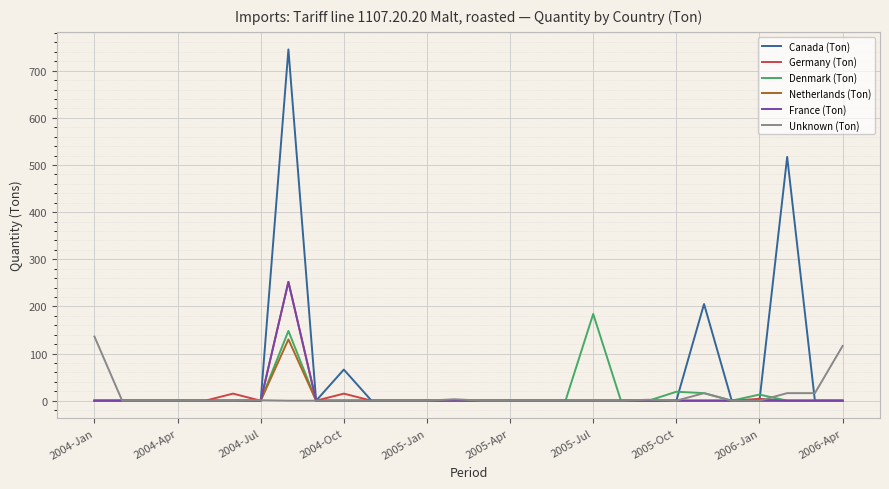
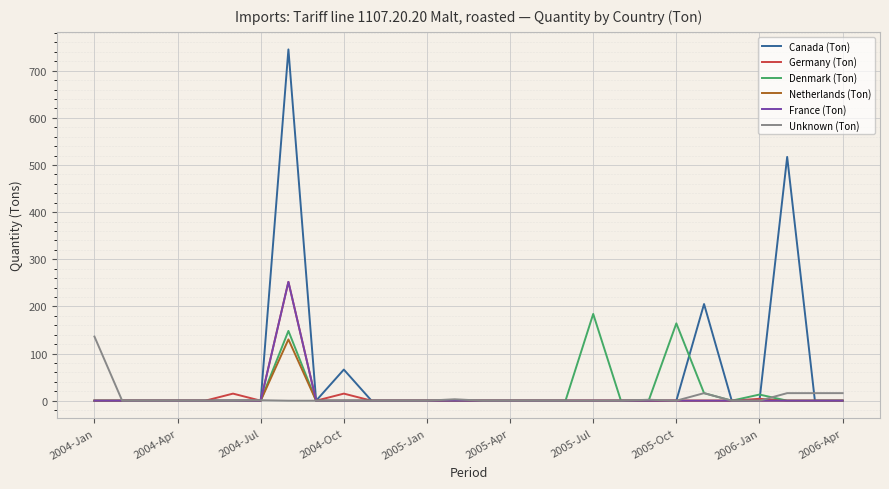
  {
    "Canada (Ton)": {
      "2004-Oct": 70
    },
    "Denmark (Ton)": {
      "2005-Jul": 180,
-     "2005-Oct": 20,
+     "2005-Oct": 160,
      "2006-Jan": 10
    },
    "Unknown (Ton)": {
      "2004-Jan": 140,
-     "2006-Apr": 120
+     "2006-Apr": 20
    }
  }
